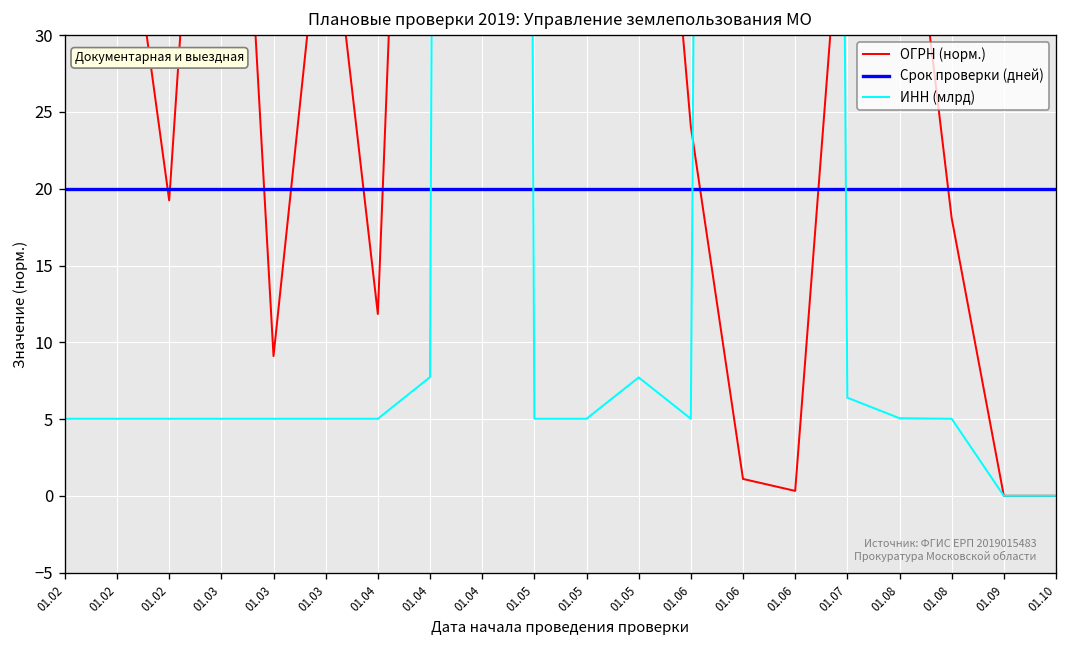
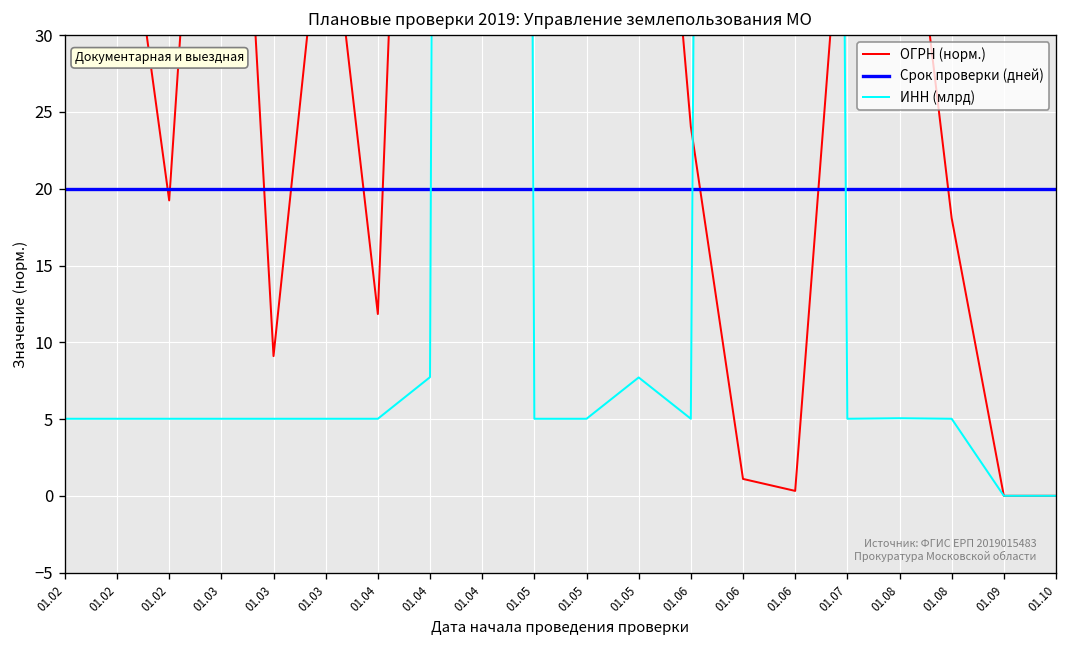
  {
    "Срок проверки (дней)": {
      "01.07": 20.0,
      "01.09": 20.0,
      "01.10": 20.0
    },
    "ИНН (млрд)": {
-     "01.07": 6.4
+     "01.07": 5.0
    }
  }
